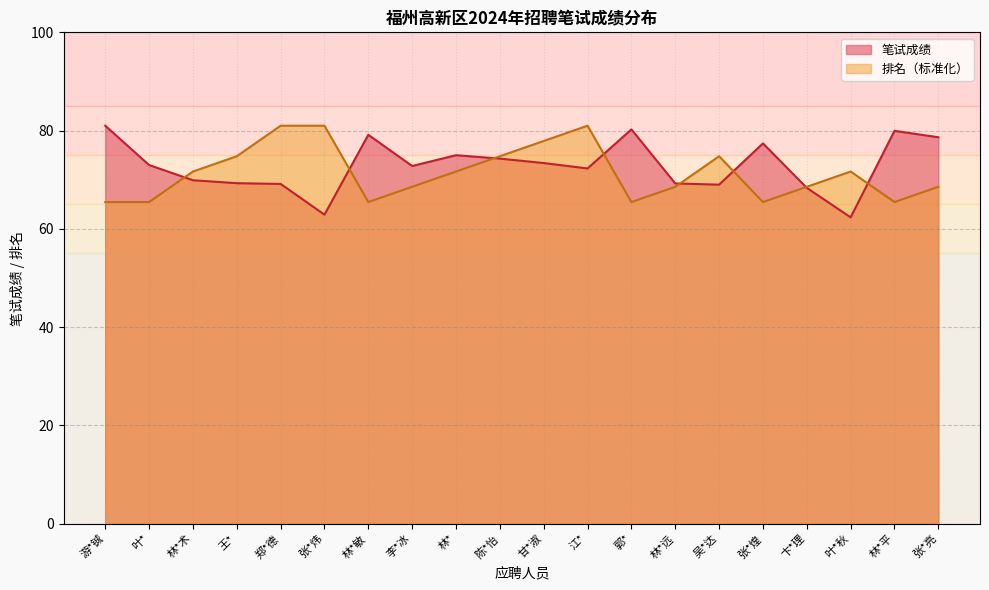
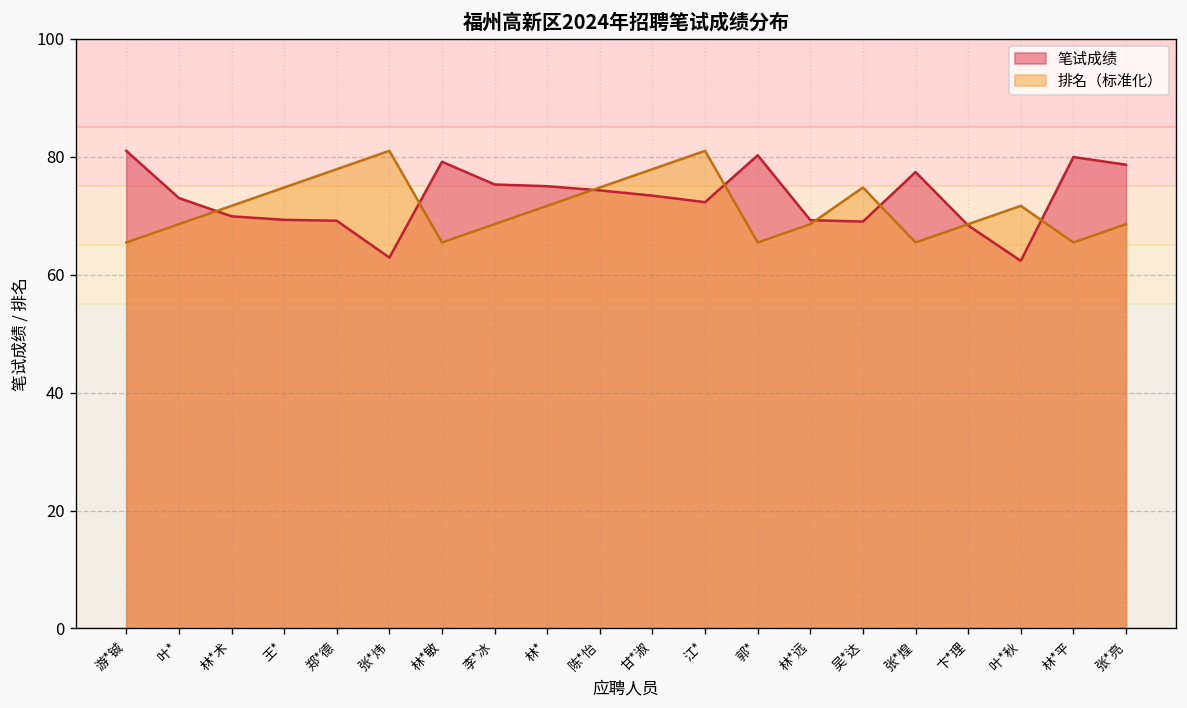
  {
    "笔试成绩": {
      "游*铖": 81,
      "叶*": 73,
      "林*术": 70,
      "王*": 69,
      "郑*德": 69,
      "张*炜": 63,
      "林*敏": 79,
-     "李*冰": 73,
+     "李*冰": 75,
      "林*": 75,
      "甘*淑": 73,
      "江*": 72,
      "郭*": 80,
      "林*远": 69,
      "吴*达": 69,
      "张*煌": 77,
      "叶*秋": 62,
      "林*平": 80,
      "张*亮": 79
    },
    "排名（标准化）": {
      "游*铖": 65,
-     "叶*": 65,
+     "叶*": 69,
      "林*术": 72,
      "王*": 75,
-     "郑*德": 81,
+     "郑*德": 78,
      "张*炜": 81,
      "林*敏": 65,
      "李*冰": 69,
      "林*": 72,
      "甘*淑": 78,
      "江*": 81,
      "郭*": 65,
      "林*远": 69,
      "吴*达": 75,
      "张*煌": 65,
      "叶*秋": 72,
      "林*平": 65,
      "张*亮": 69
    }
  }
